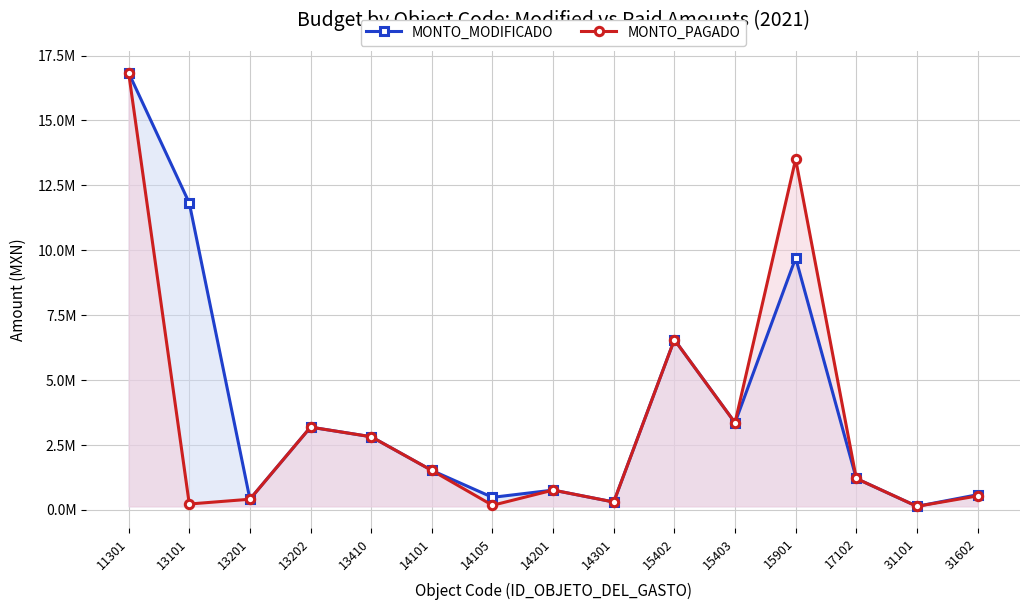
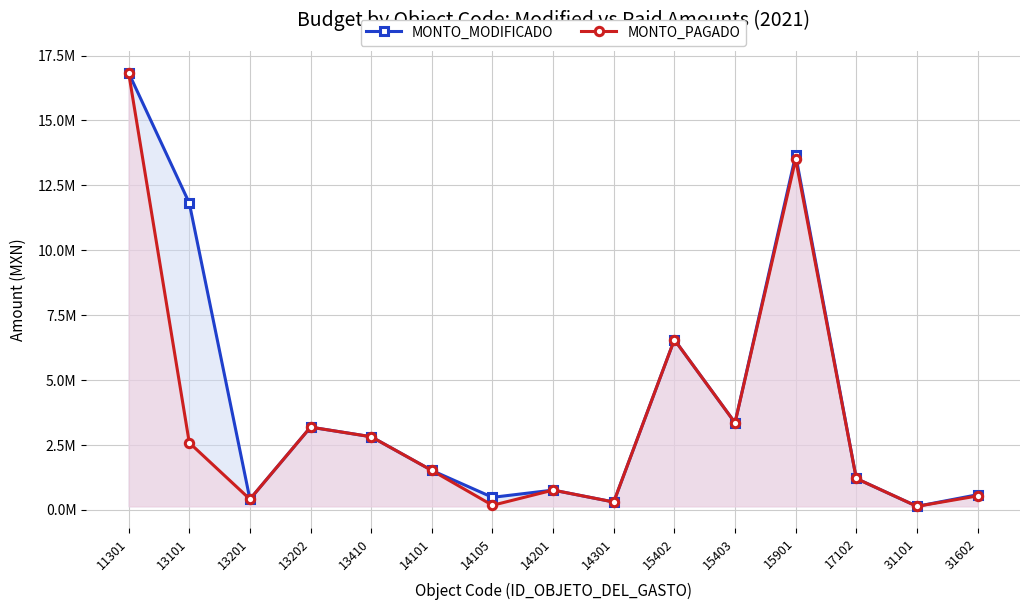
  {
    "MONTO_MODIFICADO": {
      "13101": 11800000,
      "14105": 500000,
-     "15901": 9700000
+     "15901": 13700000
    },
    "MONTO_PAGADO": {
-     "13101": 200000,
+     "13101": 2600000,
      "14105": 200000,
      "15901": 13500000
    }
  }
